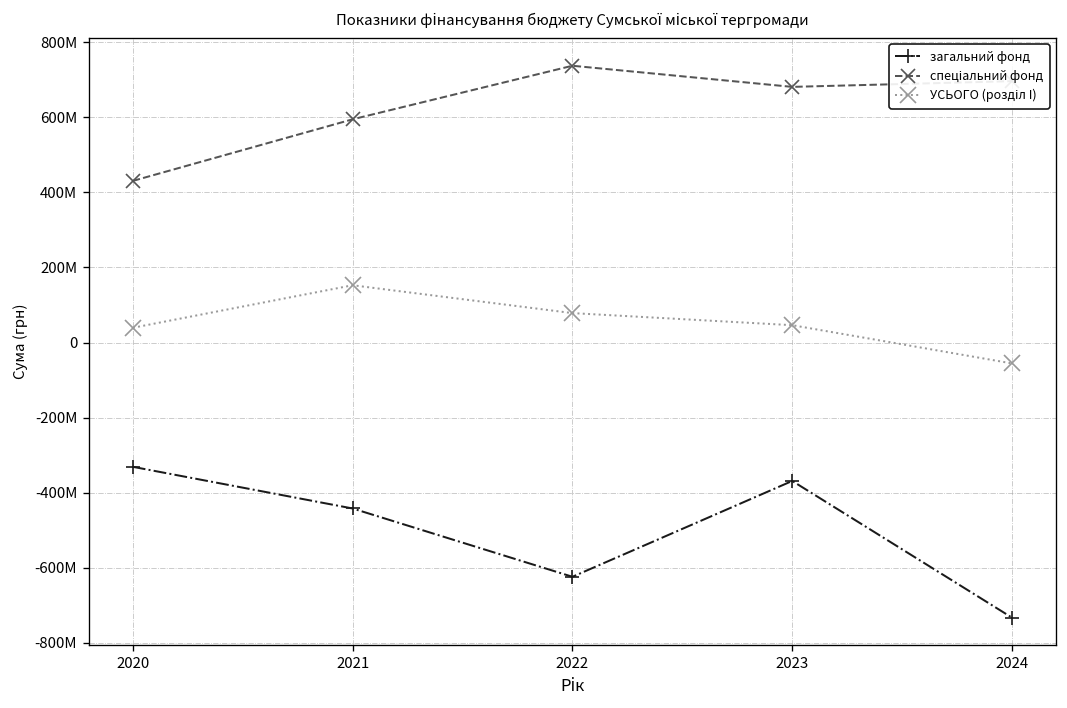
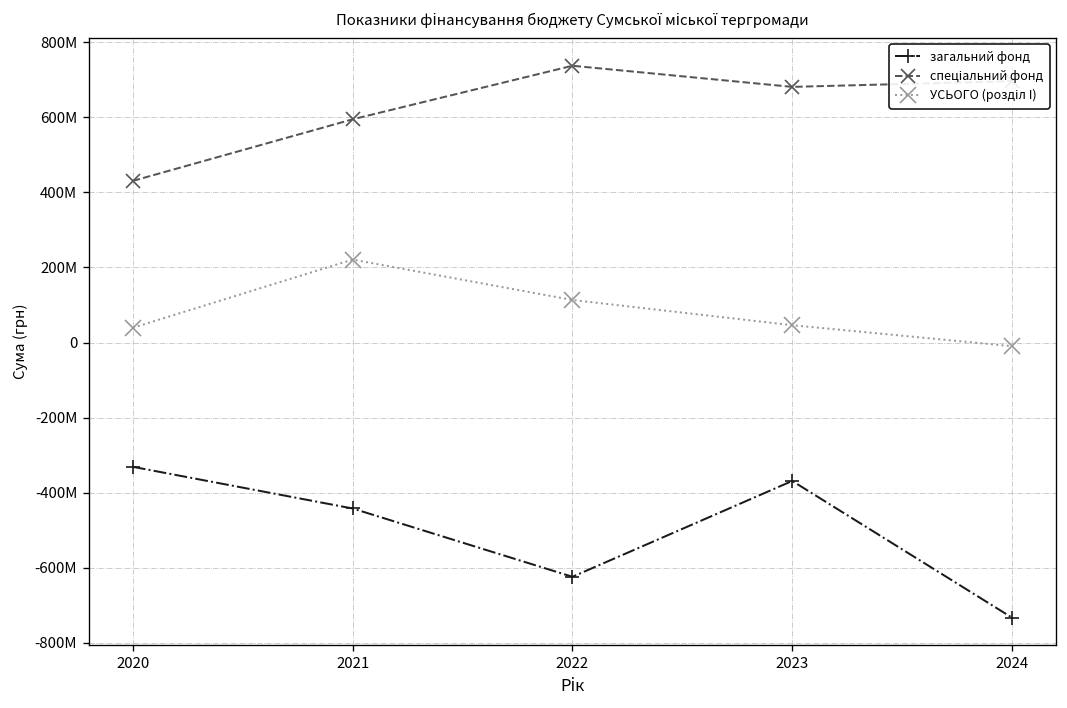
  {
    "загальний фонд": {
      "2020": -330000000,
      "2021": -440000000,
      "2022": -620000000,
      "2023": -370000000,
      "2024": -730000000
    },
    "спеціальний фонд": {
      "2020": 430000000,
      "2021": 590000000,
      "2022": 740000000,
      "2023": 680000000
    },
    "УСЬОГО (розділ І)": {
      "2020": 40000000,
-     "2021": 150000000,
-     "2022": 80000000,
+     "2021": 220000000,
+     "2022": 110000000,
      "2023": 50000000,
-     "2024": -60000000
+     "2024": -10000000
    }
  }
